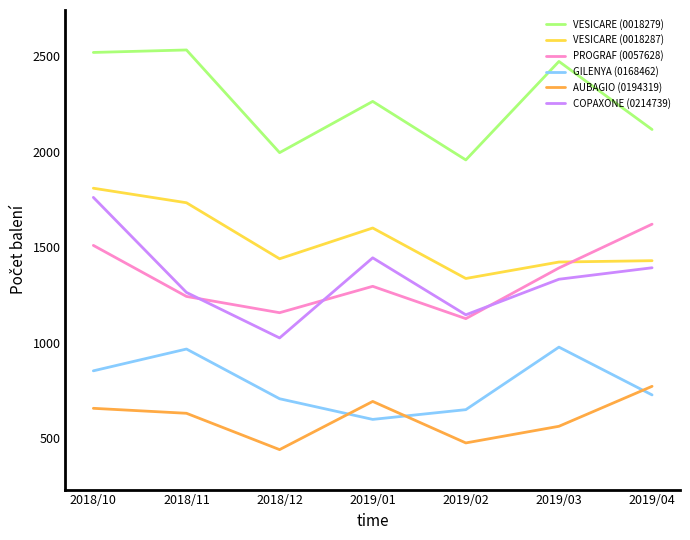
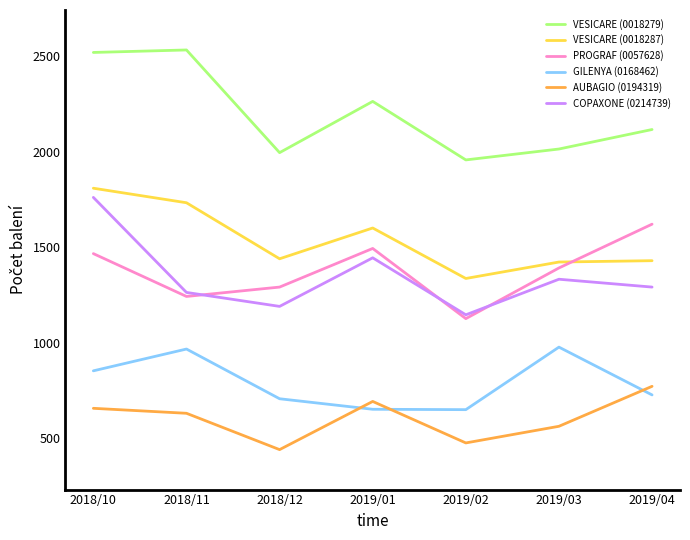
  {
    "VESICARE (0018279)": {
      "2018/10": 2520,
      "2018/11": 2530,
      "2018/12": 1990,
      "2019/01": 2260,
      "2019/02": 1960,
-     "2019/03": 2470,
+     "2019/03": 2010,
      "2019/04": 2120
    },
    "PROGRAF (0057628)": {
-     "2018/10": 1510,
+     "2018/10": 1470,
      "2018/11": 1240,
-     "2018/12": 1160,
-     "2019/01": 1300,
+     "2018/12": 1290,
+     "2019/01": 1490,
      "2019/02": 1130,
      "2019/03": 1390,
      "2019/04": 1620
    },
    "GILENYA (0168462)": {
      "2018/10": 850,
      "2018/11": 970,
      "2018/12": 710,
-     "2019/01": 600,
+     "2019/01": 650,
      "2019/02": 650,
      "2019/03": 980,
      "2019/04": 730
    },
    "COPAXONE (0214739)": {
      "2018/10": 1760,
      "2018/11": 1260,
-     "2018/12": 1030,
+     "2018/12": 1190,
      "2019/01": 1440,
      "2019/02": 1150,
      "2019/03": 1330,
-     "2019/04": 1390
+     "2019/04": 1290
    }
  }
